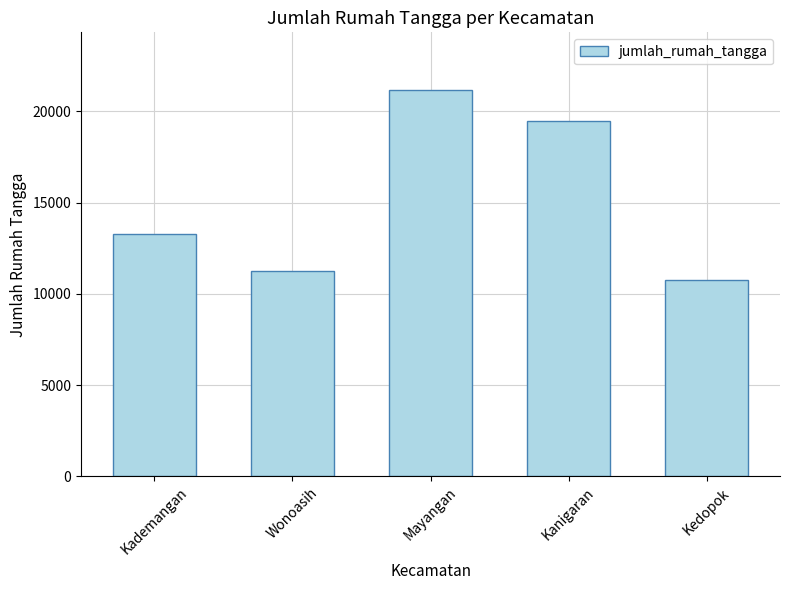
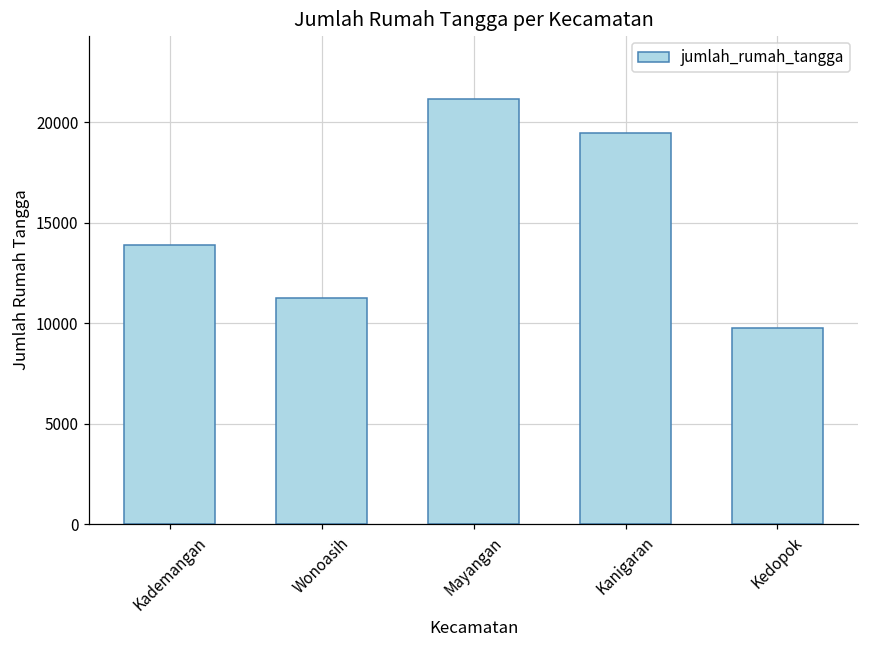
  {
-   "Kademangan": 13300,
+   "Kademangan": 13900,
    "Wonoasih": 11300,
    "Mayangan": 21200,
    "Kanigaran": 19500,
-   "Kedopok": 10800
+   "Kedopok": 9700
  }
